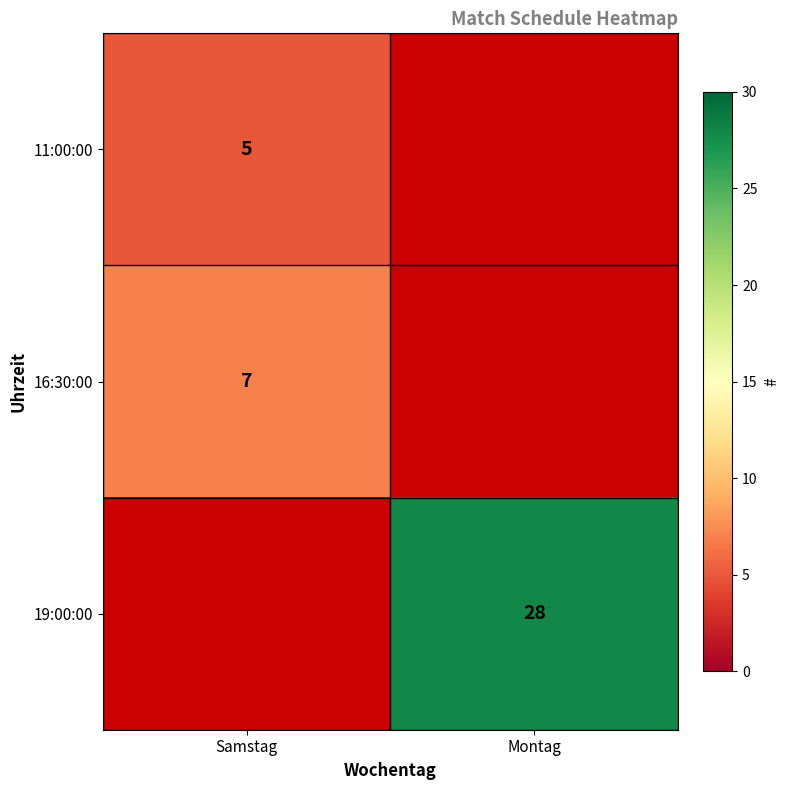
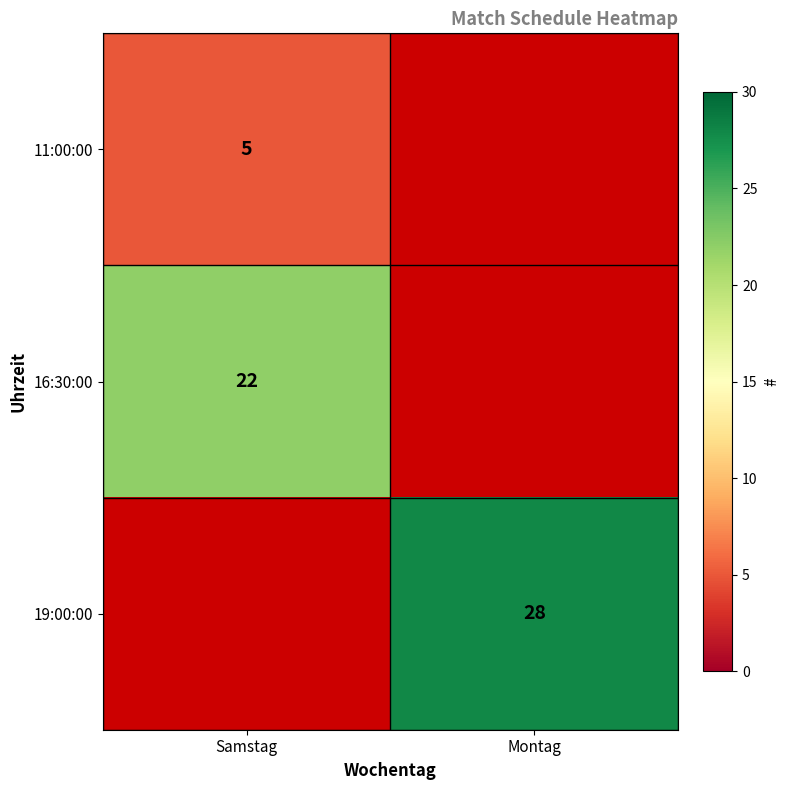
  {
    "11:00:00": {
      "Samstag": 5
    },
    "16:30:00": {
-     "Samstag": 7
+     "Samstag": 22
    },
    "19:00:00": {
      "Montag": 28
    }
  }
